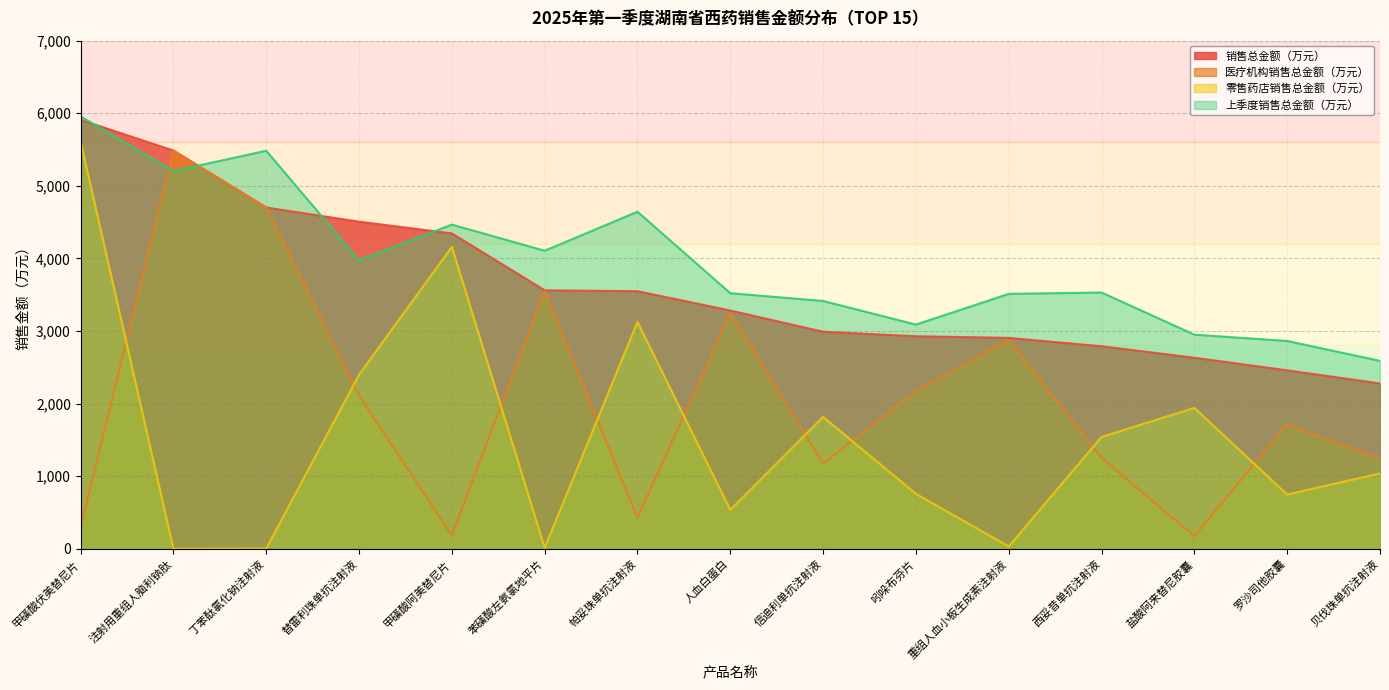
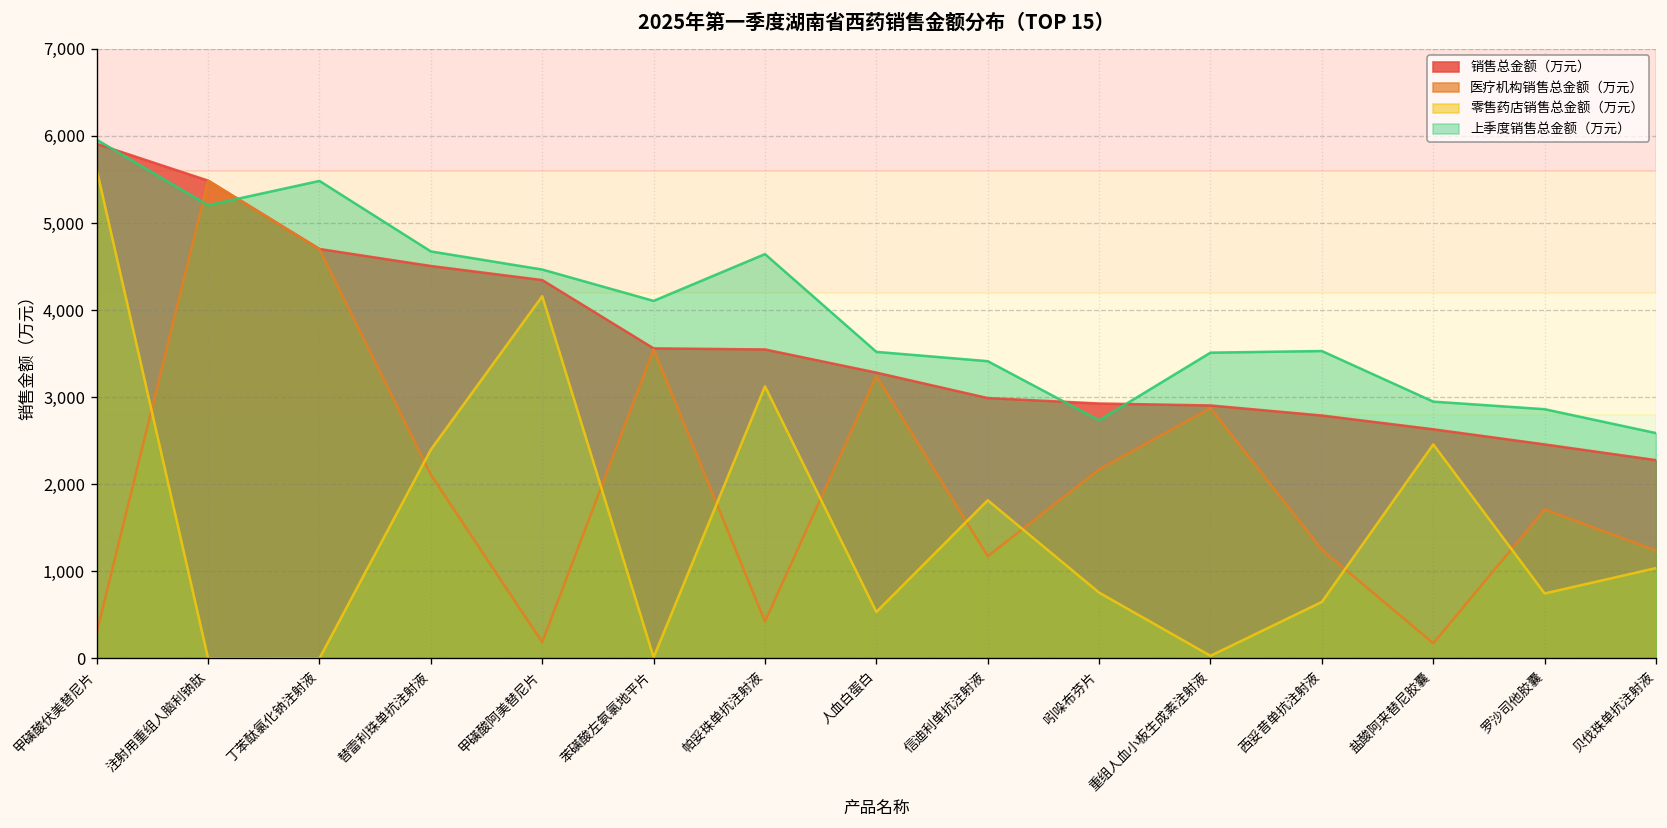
  {
    "零售药店销售总金额（万元）": {
      "甲磺酸伏美替尼片": "5,600",
      "注射用重组人脑利钠肽": "0",
      "丁苯酞氯化钠注射液": "0",
      "替雷利珠单抗注射液": "2,400",
      "甲磺酸阿美替尼片": "4,200",
      "苯磺酸左氨氯地平片": "0",
      "帕妥珠单抗注射液": "3,100",
      "人血白蛋白": "500",
      "信迪利单抗注射液": "1,800",
      "吲哚布芬片": "800",
      "重组人血小板生成素注射液": "0",
-     "西妥昔单抗注射液": "1,500",
-     "盐酸阿来替尼胶囊": "1,900",
+     "西妥昔单抗注射液": "600",
+     "盐酸阿来替尼胶囊": "2,500",
      "罗沙司他胶囊": "700",
      "贝伐珠单抗注射液": "1,000"
    },
    "上季度销售总金额（万元）": {
      "甲磺酸伏美替尼片": "6,000",
      "注射用重组人脑利钠肽": "5,200",
      "丁苯酞氯化钠注射液": "5,500",
-     "替雷利珠单抗注射液": "4,000",
+     "替雷利珠单抗注射液": "4,700",
      "甲磺酸阿美替尼片": "4,500",
      "苯磺酸左氨氯地平片": "4,100",
      "帕妥珠单抗注射液": "4,600",
      "人血白蛋白": "3,500",
      "信迪利单抗注射液": "3,400",
-     "吲哚布芬片": "3,100",
+     "吲哚布芬片": "2,700",
      "重组人血小板生成素注射液": "3,500",
      "西妥昔单抗注射液": "3,500",
      "盐酸阿来替尼胶囊": "2,900",
      "罗沙司他胶囊": "2,900",
      "贝伐珠单抗注射液": "2,600"
    }
  }
